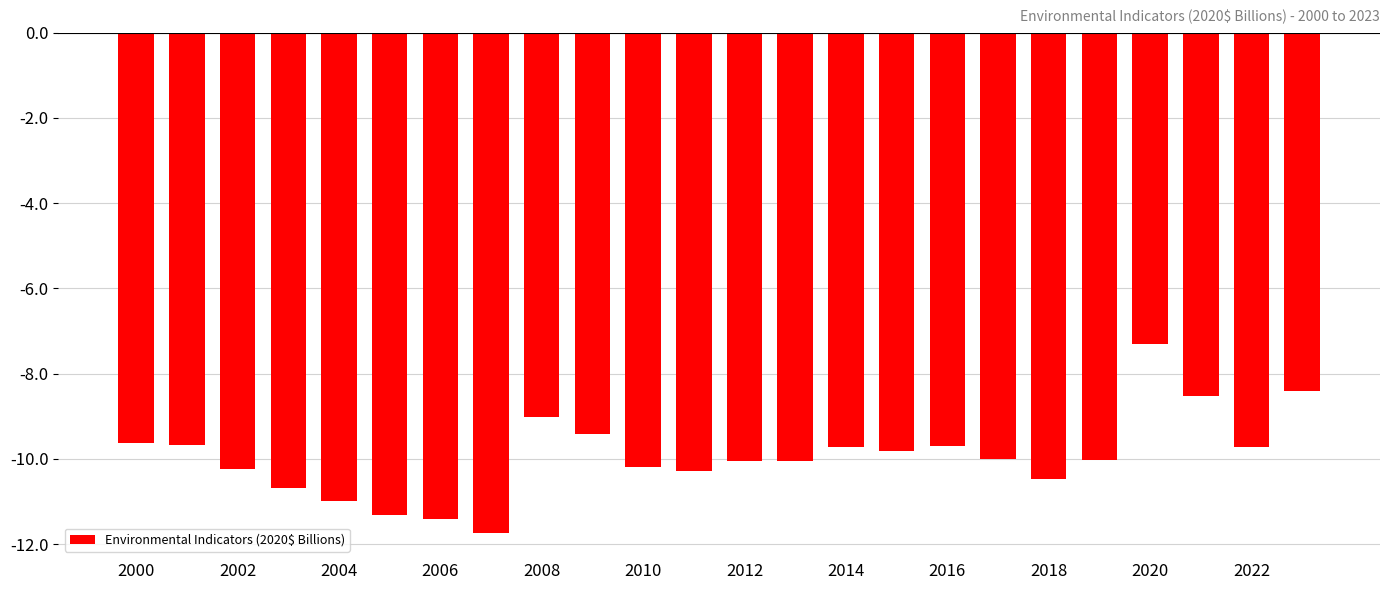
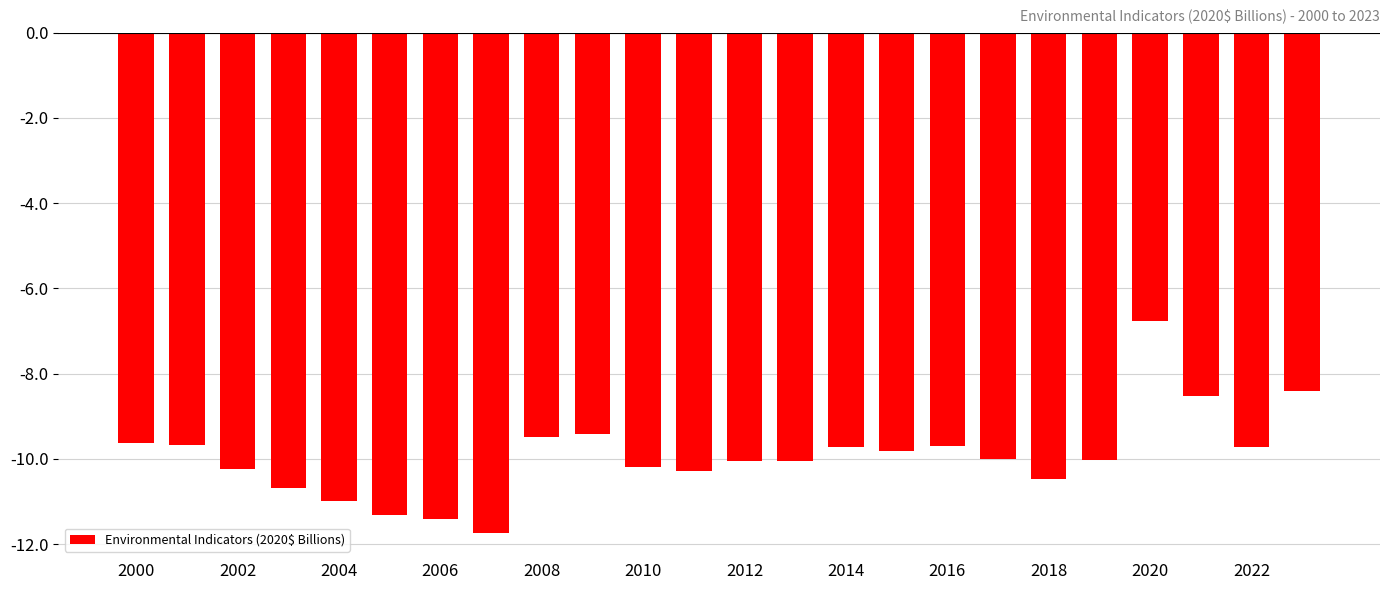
  {
    "2000": -9.6,
    "2002": -10.2,
    "2004": -11.0,
    "2006": -11.4,
-   "2008": -9.0,
+   "2008": -9.5,
    "2010": -10.2,
    "2012": -10.0,
    "2014": -9.7,
    "2016": -9.7,
    "2018": -10.5,
-   "2020": -7.3,
+   "2020": -6.8,
    "2022": -9.7
  }
